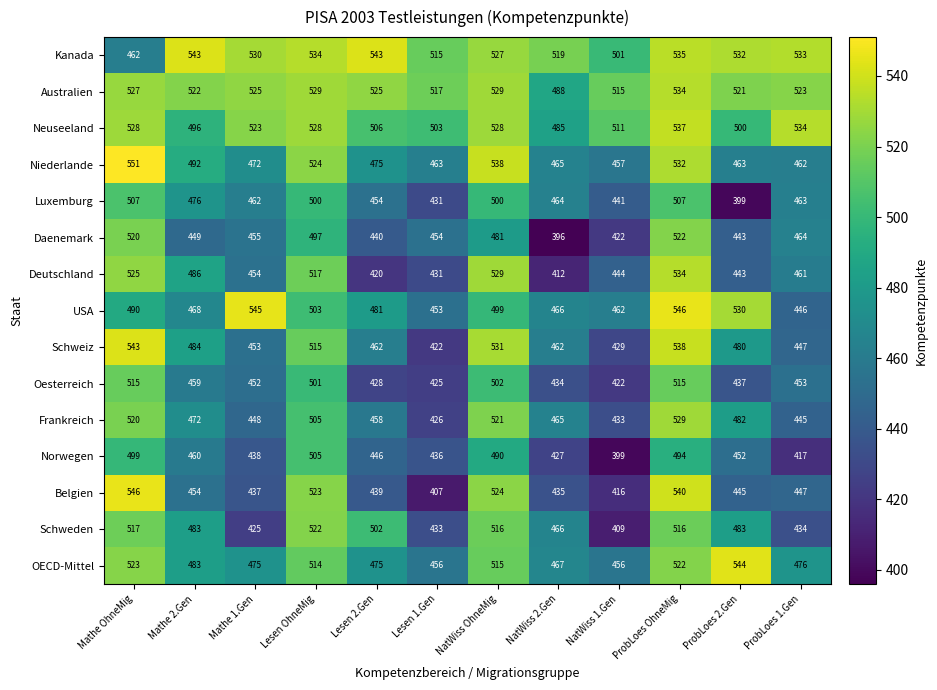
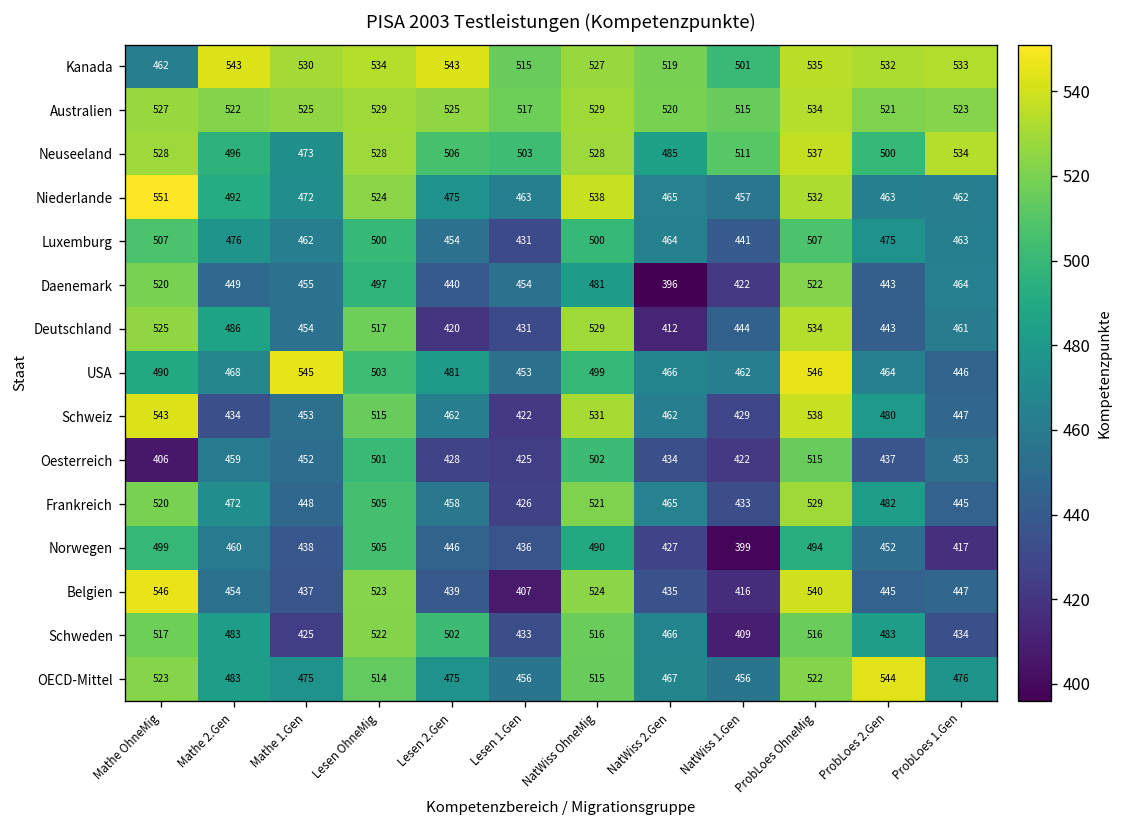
  {
    "Kanada": {
      "Mathe OhneMig": 462,
      "Mathe 2.Gen": 543,
      "Mathe 1.Gen": 530,
      "Lesen OhneMig": 534,
      "Lesen 2.Gen": 543,
      "Lesen 1.Gen": 515,
      "NatWiss OhneMig": 527,
      "NatWiss 2.Gen": 519,
      "NatWiss 1.Gen": 501,
      "ProbLoes OhneMig": 535,
      "ProbLoes 2.Gen": 532,
      "ProbLoes 1.Gen": 533
    },
    "Australien": {
      "Mathe OhneMig": 527,
      "Mathe 2.Gen": 522,
      "Mathe 1.Gen": 525,
      "Lesen OhneMig": 529,
      "Lesen 2.Gen": 525,
      "Lesen 1.Gen": 517,
      "NatWiss OhneMig": 529,
-     "NatWiss 2.Gen": 488,
+     "NatWiss 2.Gen": 520,
      "NatWiss 1.Gen": 515,
      "ProbLoes OhneMig": 534,
      "ProbLoes 2.Gen": 521,
      "ProbLoes 1.Gen": 523
    },
    "Neuseeland": {
      "Mathe OhneMig": 528,
      "Mathe 2.Gen": 496,
-     "Mathe 1.Gen": 523,
+     "Mathe 1.Gen": 473,
      "Lesen OhneMig": 528,
      "Lesen 2.Gen": 506,
      "Lesen 1.Gen": 503,
      "NatWiss OhneMig": 528,
      "NatWiss 2.Gen": 485,
      "NatWiss 1.Gen": 511,
      "ProbLoes OhneMig": 537,
      "ProbLoes 2.Gen": 500,
      "ProbLoes 1.Gen": 534
    },
    "Niederlande": {
      "Mathe OhneMig": 551,
      "Mathe 2.Gen": 492,
      "Mathe 1.Gen": 472,
      "Lesen OhneMig": 524,
      "Lesen 2.Gen": 475,
      "Lesen 1.Gen": 463,
      "NatWiss OhneMig": 538,
      "NatWiss 2.Gen": 465,
      "NatWiss 1.Gen": 457,
      "ProbLoes OhneMig": 532,
      "ProbLoes 2.Gen": 463,
      "ProbLoes 1.Gen": 462
    },
    "Luxemburg": {
      "Mathe OhneMig": 507,
      "Mathe 2.Gen": 476,
      "Mathe 1.Gen": 462,
      "Lesen OhneMig": 500,
      "Lesen 2.Gen": 454,
      "Lesen 1.Gen": 431,
      "NatWiss OhneMig": 500,
      "NatWiss 2.Gen": 464,
      "NatWiss 1.Gen": 441,
      "ProbLoes OhneMig": 507,
-     "ProbLoes 2.Gen": 399,
+     "ProbLoes 2.Gen": 475,
      "ProbLoes 1.Gen": 463
    },
    "Daenemark": {
      "Mathe OhneMig": 520,
      "Mathe 2.Gen": 449,
      "Mathe 1.Gen": 455,
      "Lesen OhneMig": 497,
      "Lesen 2.Gen": 440,
      "Lesen 1.Gen": 454,
      "NatWiss OhneMig": 481,
      "NatWiss 2.Gen": 396,
      "NatWiss 1.Gen": 422,
      "ProbLoes OhneMig": 522,
      "ProbLoes 2.Gen": 443,
      "ProbLoes 1.Gen": 464
    },
    "Deutschland": {
      "Mathe OhneMig": 525,
      "Mathe 2.Gen": 486,
      "Mathe 1.Gen": 454,
      "Lesen OhneMig": 517,
      "Lesen 2.Gen": 420,
      "Lesen 1.Gen": 431,
      "NatWiss OhneMig": 529,
      "NatWiss 2.Gen": 412,
      "NatWiss 1.Gen": 444,
      "ProbLoes OhneMig": 534,
      "ProbLoes 2.Gen": 443,
      "ProbLoes 1.Gen": 461
    },
    "USA": {
      "Mathe OhneMig": 490,
      "Mathe 2.Gen": 468,
      "Mathe 1.Gen": 545,
      "Lesen OhneMig": 503,
      "Lesen 2.Gen": 481,
      "Lesen 1.Gen": 453,
      "NatWiss OhneMig": 499,
      "NatWiss 2.Gen": 466,
      "NatWiss 1.Gen": 462,
      "ProbLoes OhneMig": 546,
-     "ProbLoes 2.Gen": 530,
+     "ProbLoes 2.Gen": 464,
      "ProbLoes 1.Gen": 446
    },
    "Schweiz": {
      "Mathe OhneMig": 543,
-     "Mathe 2.Gen": 484,
+     "Mathe 2.Gen": 434,
      "Mathe 1.Gen": 453,
      "Lesen OhneMig": 515,
      "Lesen 2.Gen": 462,
      "Lesen 1.Gen": 422,
      "NatWiss OhneMig": 531,
      "NatWiss 2.Gen": 462,
      "NatWiss 1.Gen": 429,
      "ProbLoes OhneMig": 538,
      "ProbLoes 2.Gen": 480,
      "ProbLoes 1.Gen": 447
    },
    "Oesterreich": {
-     "Mathe OhneMig": 515,
+     "Mathe OhneMig": 406,
      "Mathe 2.Gen": 459,
      "Mathe 1.Gen": 452,
      "Lesen OhneMig": 501,
      "Lesen 2.Gen": 428,
      "Lesen 1.Gen": 425,
      "NatWiss OhneMig": 502,
      "NatWiss 2.Gen": 434,
      "NatWiss 1.Gen": 422,
      "ProbLoes OhneMig": 515,
      "ProbLoes 2.Gen": 437,
      "ProbLoes 1.Gen": 453
    },
    "Frankreich": {
      "Mathe OhneMig": 520,
      "Mathe 2.Gen": 472,
      "Mathe 1.Gen": 448,
      "Lesen OhneMig": 505,
      "Lesen 2.Gen": 458,
      "Lesen 1.Gen": 426,
      "NatWiss OhneMig": 521,
      "NatWiss 2.Gen": 465,
      "NatWiss 1.Gen": 433,
      "ProbLoes OhneMig": 529,
      "ProbLoes 2.Gen": 482,
      "ProbLoes 1.Gen": 445
    },
    "Norwegen": {
      "Mathe OhneMig": 499,
      "Mathe 2.Gen": 460,
      "Mathe 1.Gen": 438,
      "Lesen OhneMig": 505,
      "Lesen 2.Gen": 446,
      "Lesen 1.Gen": 436,
      "NatWiss OhneMig": 490,
      "NatWiss 2.Gen": 427,
      "NatWiss 1.Gen": 399,
      "ProbLoes OhneMig": 494,
      "ProbLoes 2.Gen": 452,
      "ProbLoes 1.Gen": 417
    },
    "Belgien": {
      "Mathe OhneMig": 546,
      "Mathe 2.Gen": 454,
      "Mathe 1.Gen": 437,
      "Lesen OhneMig": 523,
      "Lesen 2.Gen": 439,
      "Lesen 1.Gen": 407,
      "NatWiss OhneMig": 524,
      "NatWiss 2.Gen": 435,
      "NatWiss 1.Gen": 416,
      "ProbLoes OhneMig": 540,
      "ProbLoes 2.Gen": 445,
      "ProbLoes 1.Gen": 447
    },
    "Schweden": {
      "Mathe OhneMig": 517,
      "Mathe 2.Gen": 483,
      "Mathe 1.Gen": 425,
      "Lesen OhneMig": 522,
      "Lesen 2.Gen": 502,
      "Lesen 1.Gen": 433,
      "NatWiss OhneMig": 516,
      "NatWiss 2.Gen": 466,
      "NatWiss 1.Gen": 409,
      "ProbLoes OhneMig": 516,
      "ProbLoes 2.Gen": 483,
      "ProbLoes 1.Gen": 434
    },
    "OECD-Mittel": {
      "Mathe OhneMig": 523,
      "Mathe 2.Gen": 483,
      "Mathe 1.Gen": 475,
      "Lesen OhneMig": 514,
      "Lesen 2.Gen": 475,
      "Lesen 1.Gen": 456,
      "NatWiss OhneMig": 515,
      "NatWiss 2.Gen": 467,
      "NatWiss 1.Gen": 456,
      "ProbLoes OhneMig": 522,
      "ProbLoes 2.Gen": 544,
      "ProbLoes 1.Gen": 476
    }
  }
